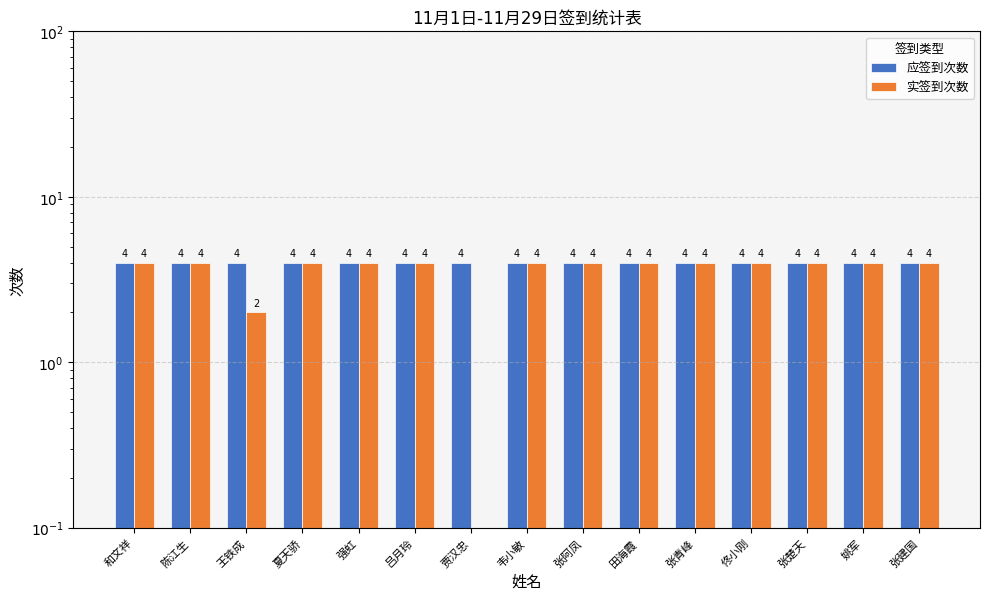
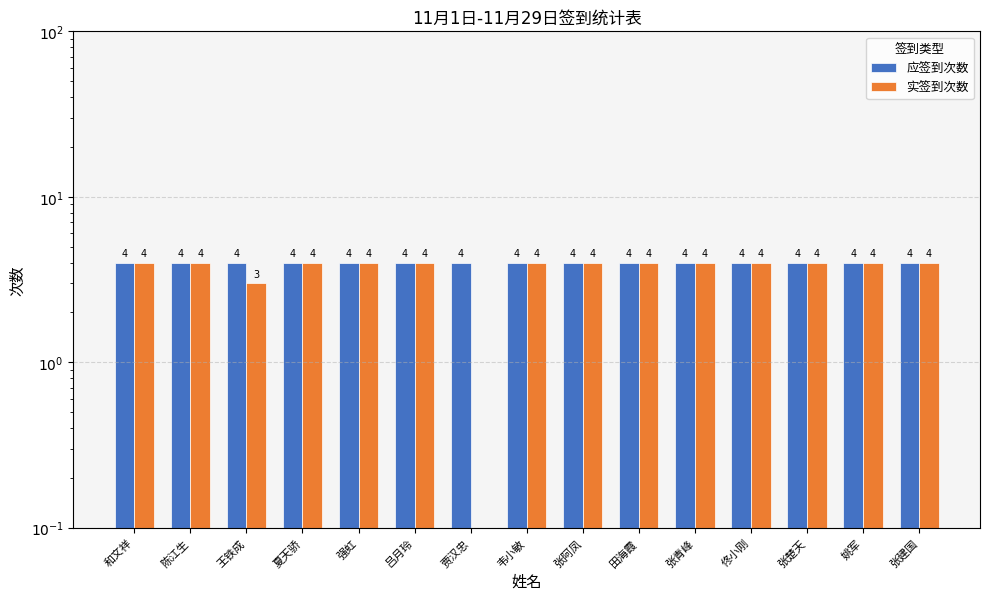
  {
    "应签到次数": {
      "和文祥": 4,
      "陈江生": 4,
      "王铁成": 4,
      "夏天骄": 4,
      "强虹": 4,
      "吕月玲": 4,
      "贾汉忠": 4,
      "韦小敏": 4,
      "张阿凤": 4,
      "田海霞": 4,
      "张青峰": 4,
      "佟小刚": 4,
      "张楚天": 4,
      "姚军": 4,
      "张建国": 4
    },
    "实签到次数": {
      "和文祥": 4,
      "陈江生": 4,
-     "王铁成": 2,
+     "王铁成": 3,
      "夏天骄": 4,
      "强虹": 4,
      "吕月玲": 4,
      "韦小敏": 4,
      "张阿凤": 4,
      "田海霞": 4,
      "张青峰": 4,
      "佟小刚": 4,
      "张楚天": 4,
      "姚军": 4,
      "张建国": 4
    }
  }
